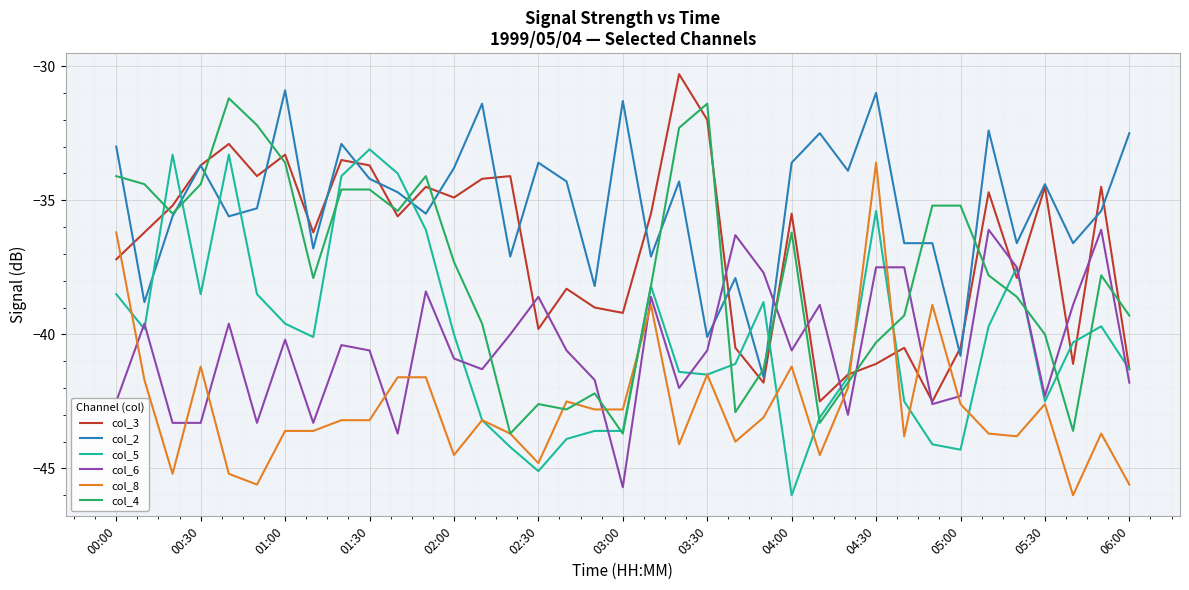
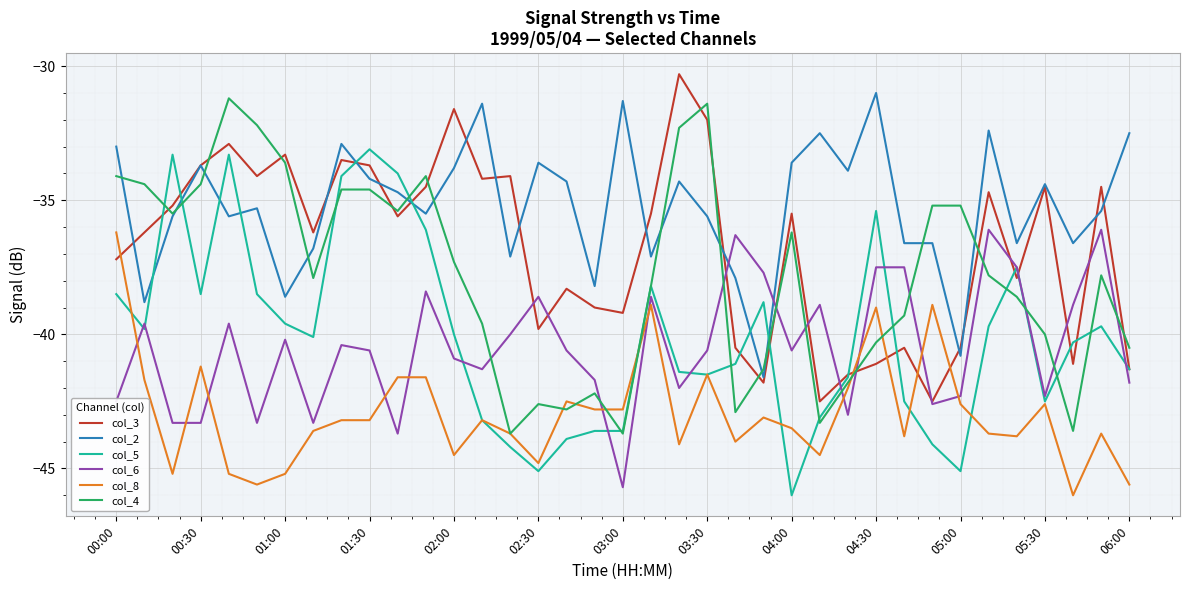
  {
    "col_3": {
      "00:00": -37.2,
      "01:00": -33.3,
      "01:30": -33.7,
-     "02:00": -34.9,
+     "02:00": -31.6,
      "02:30": -39.8,
      "03:00": -39.2,
      "03:30": -32.0,
      "04:00": -35.5,
      "04:30": -41.1,
      "05:00": -40.5,
      "05:30": -34.5
    },
    "col_2": {
      "00:00": -33.0,
-     "01:00": -30.9,
+     "01:00": -38.6,
      "01:30": -34.2,
      "02:00": -33.8,
      "02:30": -33.6,
      "03:00": -31.3,
-     "03:30": -40.1,
+     "03:30": -35.6,
      "04:00": -33.6,
      "04:30": -31.0,
      "05:00": -40.8,
      "05:30": -34.4,
      "06:00": -32.5
    },
    "col_5": {
      "00:00": -38.5,
      "00:30": -38.5,
      "01:00": -39.6,
      "01:30": -33.1,
      "02:00": -40.0,
      "02:30": -45.1,
      "03:00": -43.6,
      "04:00": -46.0,
      "04:30": -35.4,
-     "05:00": -44.3,
+     "05:00": -45.1,
      "05:30": -42.5
    },
    "col_6": {
      "00:30": -43.3,
      "01:00": -40.2,
      "01:30": -40.6,
      "02:00": -40.9,
      "02:30": -38.6,
      "03:00": -45.7,
      "03:30": -40.6,
      "04:00": -40.6,
      "04:30": -37.5,
      "05:00": -42.3,
      "05:30": -42.3,
      "06:00": -41.8
    },
    "col_8": {
      "00:00": -36.2,
      "00:30": -41.2,
-     "01:00": -43.6,
+     "01:00": -45.2,
      "01:30": -43.2,
      "02:00": -44.5,
      "02:30": -44.8,
      "03:00": -42.8,
-     "04:00": -41.2,
-     "04:30": -33.6,
+     "04:00": -43.5,
+     "04:30": -39.0,
      "05:00": -42.6,
      "05:30": -42.6,
      "06:00": -45.6
    },
    "col_4": {
      "00:00": -34.1,
      "00:30": -34.4,
      "01:00": -33.6,
      "01:30": -34.6,
      "02:00": -37.3,
      "02:30": -42.6,
      "03:00": -43.7,
      "03:30": -31.4,
      "04:00": -36.2,
      "04:30": -40.3,
      "05:00": -35.2,
      "05:30": -40.0,
-     "06:00": -39.3
+     "06:00": -40.5
    }
  }
